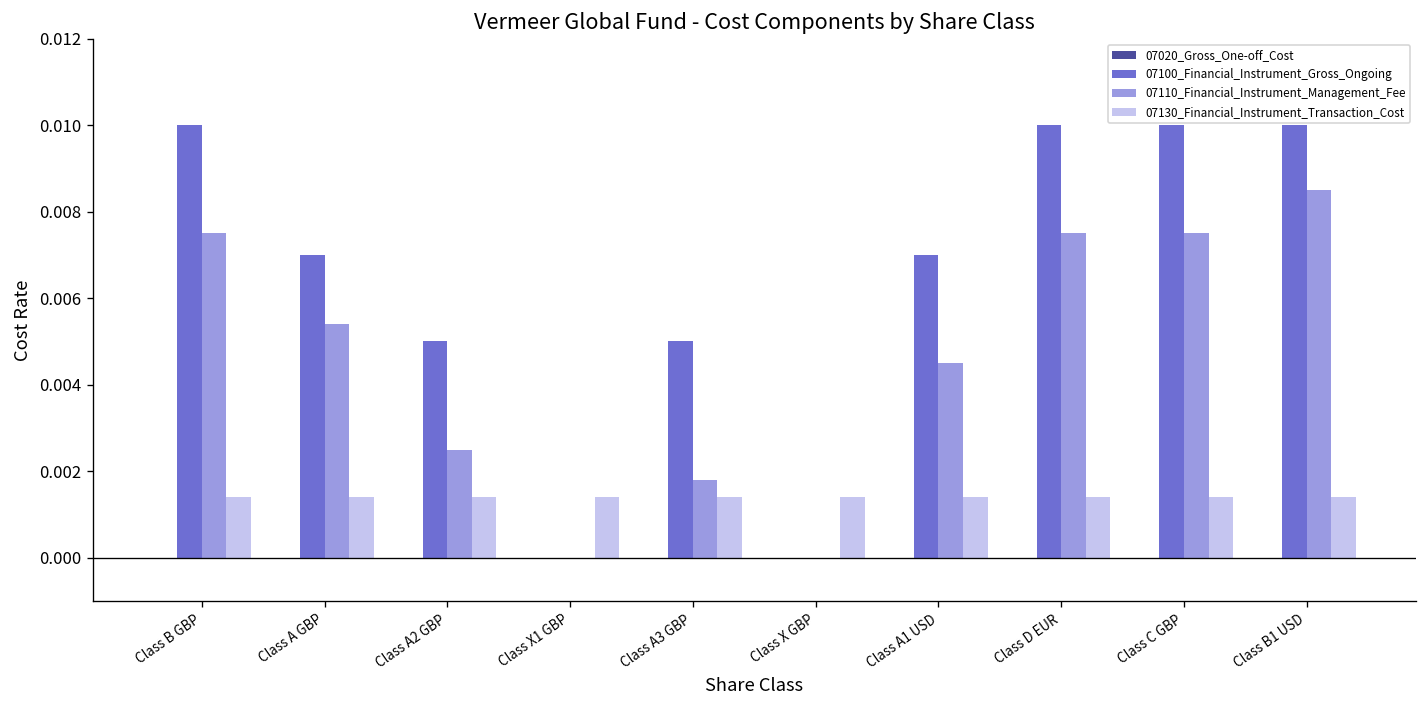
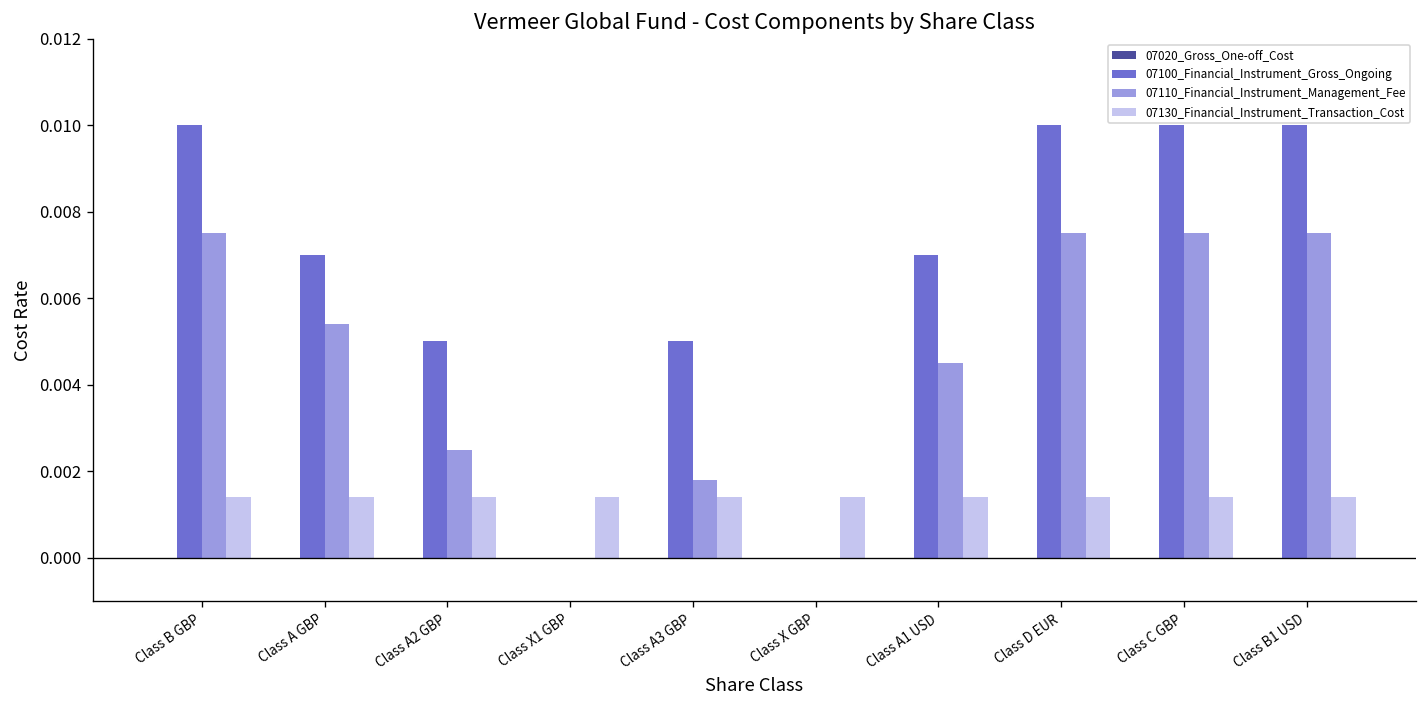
  {
    "07020_Gross_One-off_Cost": {
      "Class B GBP": 0.0000,
      "Class A GBP": 0.0000,
      "Class A2 GBP": 0.0000,
      "Class X1 GBP": 0.0000,
      "Class A3 GBP": 0.0000,
      "Class X GBP": 0.0000,
      "Class A1 USD": 0.0000,
      "Class D EUR": 0.0000,
      "Class C GBP": 0.0000,
      "Class B1 USD": 0.0000
    },
    "07100_Financial_Instrument_Gross_Ongoing": {
      "Class B GBP": 0.0100,
      "Class A GBP": 0.0070,
      "Class A2 GBP": 0.0050,
      "Class X1 GBP": 0.0000,
      "Class A3 GBP": 0.0050,
      "Class X GBP": 0.0000,
      "Class A1 USD": 0.0070,
      "Class D EUR": 0.0100,
      "Class C GBP": 0.0100,
      "Class B1 USD": 0.0100
    },
    "07110_Financial_Instrument_Management_Fee": {
      "Class B GBP": 0.0075,
      "Class A GBP": 0.0054,
      "Class A2 GBP": 0.0025,
      "Class X1 GBP": 0.0000,
      "Class A3 GBP": 0.0018,
      "Class X GBP": 0.0000,
      "Class A1 USD": 0.0045,
      "Class D EUR": 0.0075,
      "Class C GBP": 0.0075,
-     "Class B1 USD": 0.0085
+     "Class B1 USD": 0.0075
    },
    "07130_Financial_Instrument_Transaction_Cost": {
      "Class B GBP": 0.0014,
      "Class A GBP": 0.0014,
      "Class A2 GBP": 0.0014,
      "Class X1 GBP": 0.0014,
      "Class A3 GBP": 0.0014,
      "Class X GBP": 0.0014,
      "Class A1 USD": 0.0014,
      "Class D EUR": 0.0014,
      "Class C GBP": 0.0014,
      "Class B1 USD": 0.0014
    }
  }
